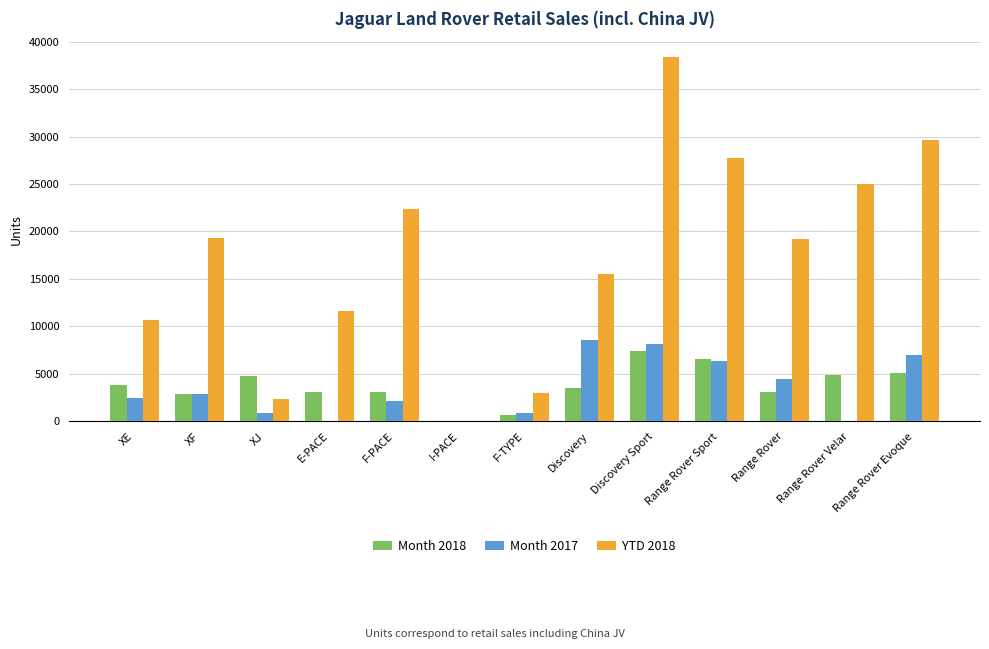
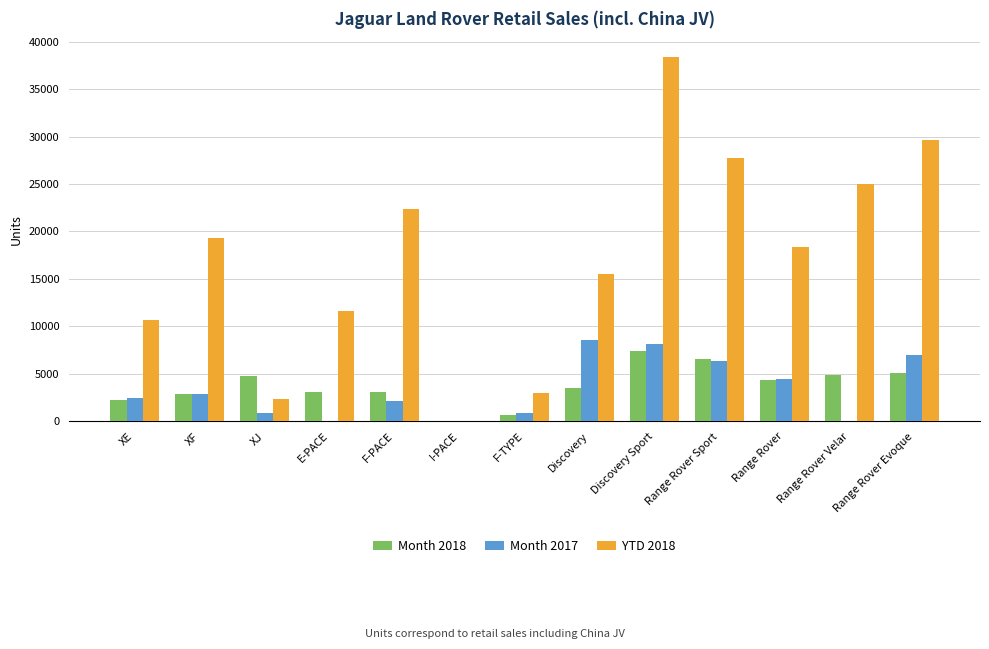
  {
    "Month 2018": {
-     "XE": 4000,
+     "XE": 2000,
      "XF": 3000,
      "XJ": 5000,
      "E-PACE": 3000,
      "F-PACE": 3000,
      "F-TYPE": 1000,
      "Discovery": 4000,
      "Discovery Sport": 7000,
      "Range Rover Sport": 7000,
-     "Range Rover": 3000,
+     "Range Rover": 4000,
      "Range Rover Velar": 5000,
      "Range Rover Evoque": 5000
    },
    "Month 2017": {
      "XE": 2000,
      "XF": 3000,
      "XJ": 1000,
      "E-PACE": 0,
      "F-PACE": 2000,
      "I-PACE": 0,
      "F-TYPE": 1000,
      "Discovery": 9000,
      "Discovery Sport": 8000,
      "Range Rover Sport": 6000,
      "Range Rover": 4000,
      "Range Rover Velar": 0,
      "Range Rover Evoque": 7000
    },
    "YTD 2018": {
      "XE": 11000,
      "XF": 19000,
      "XJ": 2000,
      "E-PACE": 12000,
      "F-PACE": 22000,
      "F-TYPE": 3000,
      "Discovery": 16000,
      "Discovery Sport": 38000,
      "Range Rover Sport": 28000,
-     "Range Rover": 19000,
+     "Range Rover": 18000,
      "Range Rover Velar": 25000,
      "Range Rover Evoque": 30000
    }
  }
